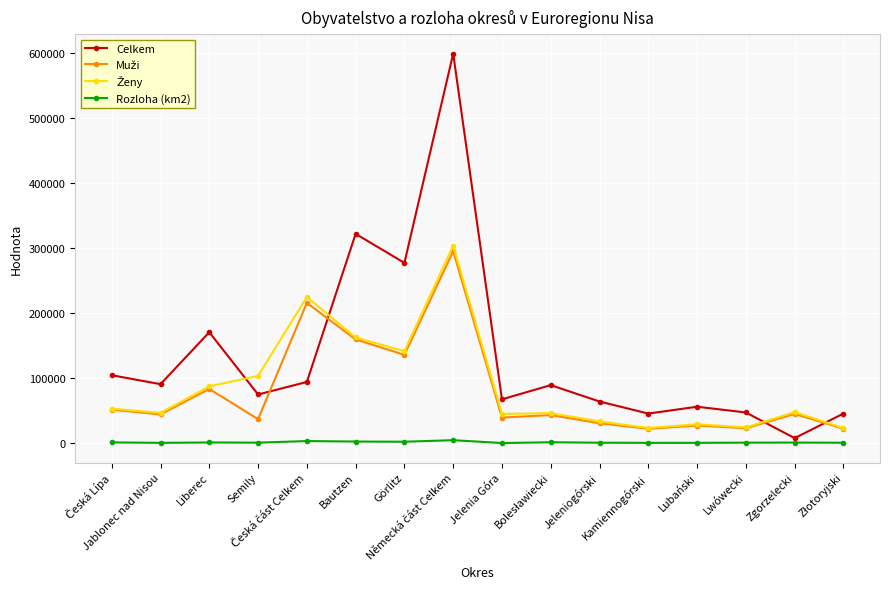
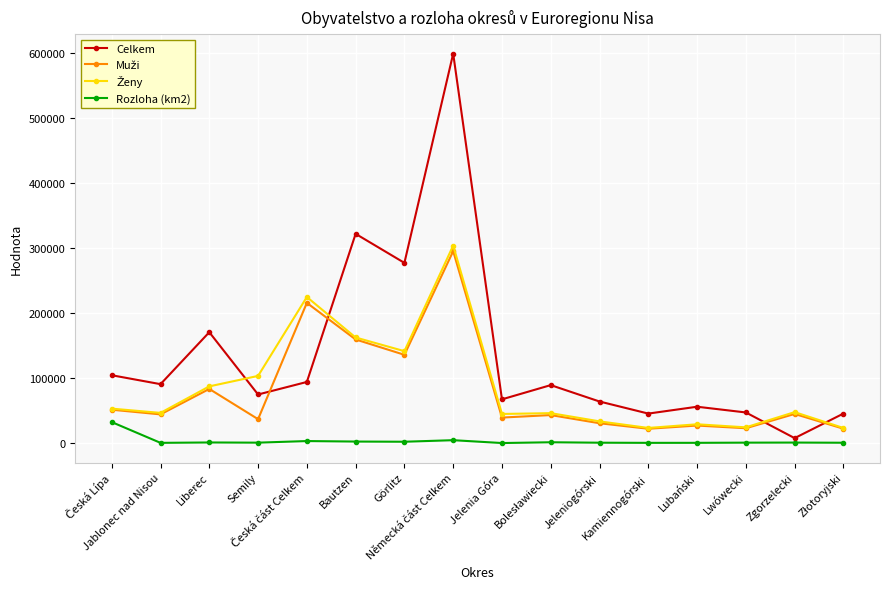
  {
    "Celkem": {
      "Česká Lípa": 100000,
      "Jablonec nad Nisou": 90000,
      "Liberec": 170000,
      "Semily": 70000,
      "Česká část Celkem": 90000,
      "Bautzen": 320000,
      "Görlitz": 280000,
      "Německá část Celkem": 600000,
      "Jelenia Góra": 70000,
      "Bolesławiecki": 90000,
      "Jeleniogórski": 60000,
      "Kamiennogórski": 50000,
      "Lubański": 60000,
      "Lwówecki": 50000,
      "Zgorzelecki": 10000,
      "Złotoryjski": 50000
    },
    "Muži": {
      "Semily": 40000,
      "Česká část Celkem": 220000,
      "Görlitz": 140000,
      "Německá část Celkem": 290000,
      "Jelenia Góra": 40000
    },
    "Ženy": {
      "Semily": 100000,
      "Česká část Celkem": 220000,
      "Görlitz": 140000,
      "Německá část Celkem": 300000,
      "Jelenia Góra": 40000
    },
    "Rozloha (km2)": {
-     "Česká Lípa": 0,
+     "Česká Lípa": 30000,
      "Jablonec nad Nisou": 0,
      "Liberec": 0,
      "Semily": 0,
      "Česká část Celkem": 0,
      "Bautzen": 0,
      "Görlitz": 0,
      "Německá část Celkem": 0,
      "Jelenia Góra": 0,
      "Bolesławiecki": 0,
      "Jeleniogórski": 0,
      "Kamiennogórski": 0,
      "Lubański": 0,
      "Lwówecki": 0,
      "Zgorzelecki": 0,
      "Złotoryjski": 0
    }
  }
